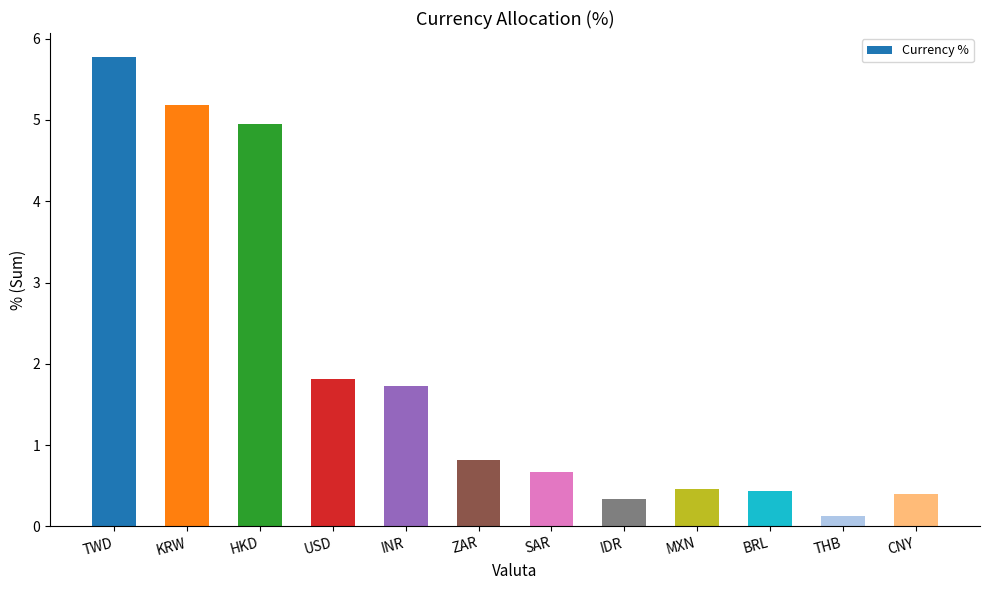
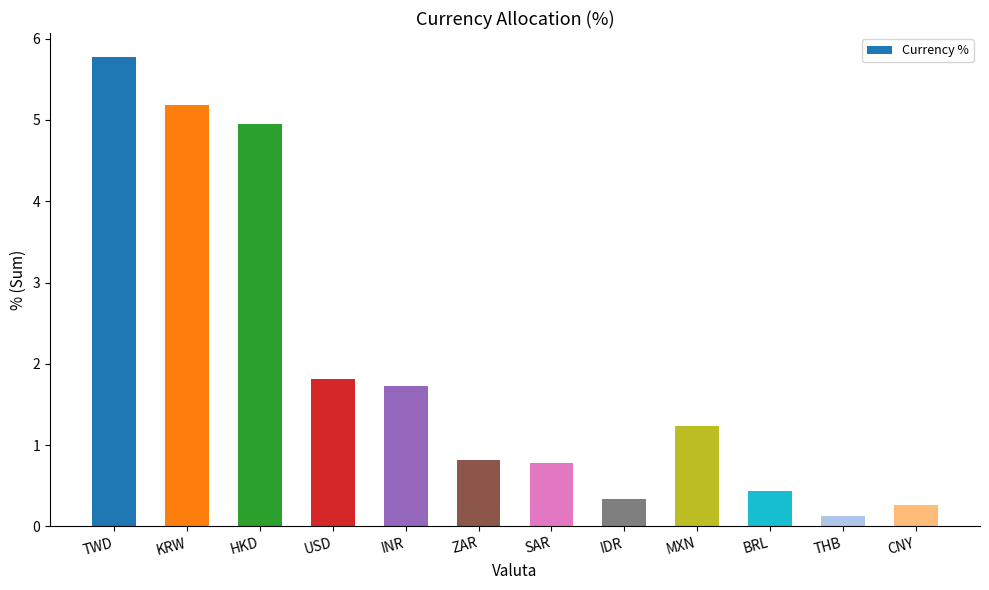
  {
    "TWD": 5.8,
    "KRW": 5.2,
    "HKD": 5.0,
    "USD": 1.8,
    "INR": 1.7,
    "ZAR": 0.8,
-   "SAR": 0.7,
+   "SAR": 0.8,
    "IDR": 0.3,
-   "MXN": 0.5,
+   "MXN": 1.2,
    "BRL": 0.4,
    "THB": 0.1,
-   "CNY": 0.4
+   "CNY": 0.3
  }
